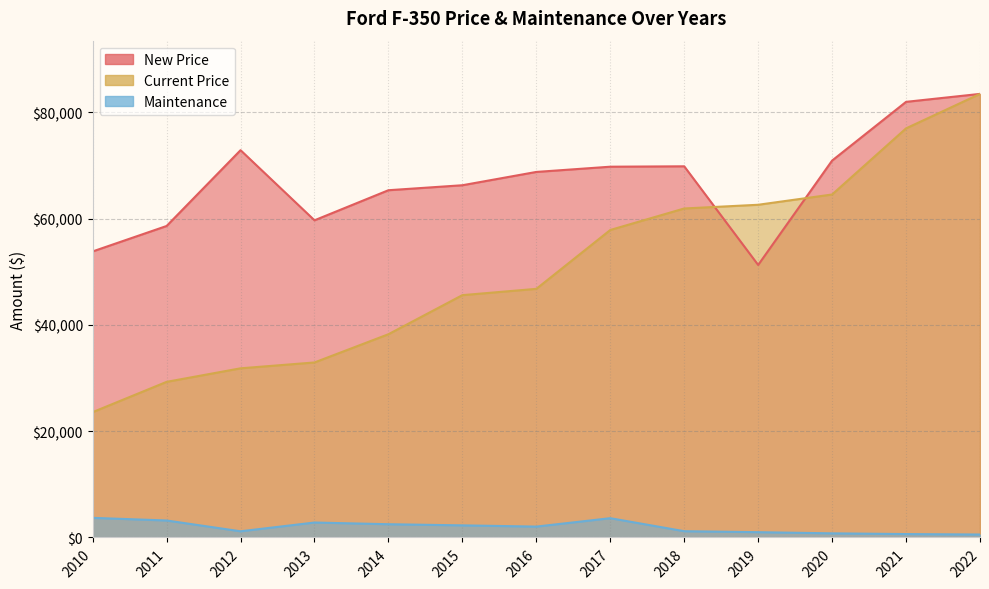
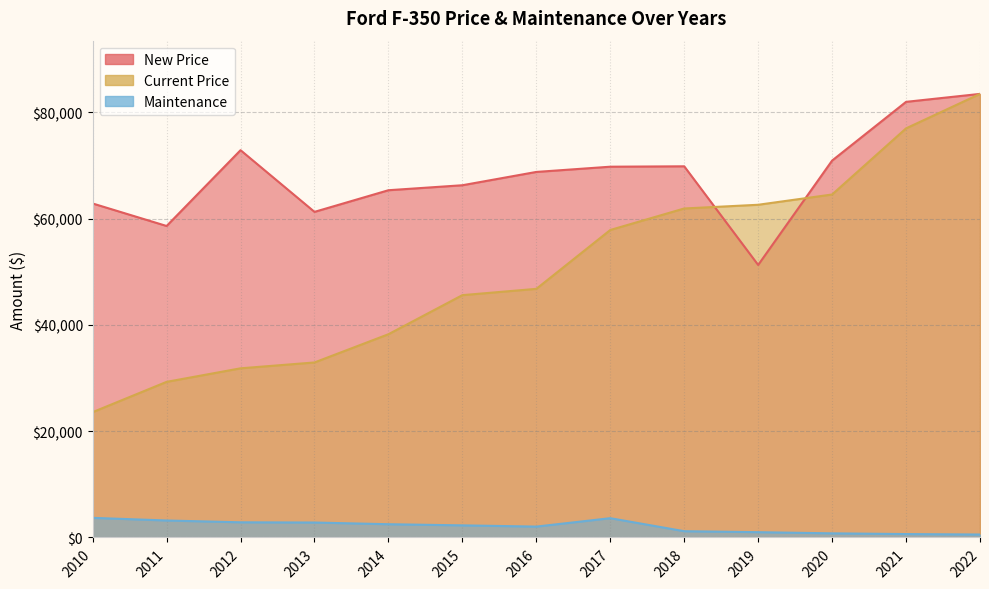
  {
    "New Price": {
-     "2010": "$54,000",
+     "2010": "$63,000",
      "2011": "$59,000",
      "2012": "$73,000",
-     "2013": "$60,000",
+     "2013": "$61,000",
      "2014": "$65,000",
      "2015": "$66,000",
      "2016": "$69,000",
      "2017": "$70,000",
      "2018": "$70,000",
      "2019": "$51,000",
      "2020": "$71,000",
      "2021": "$82,000"
    },
    "Current Price": {
      "2010": "$24,000",
      "2011": "$29,000",
      "2012": "$32,000",
      "2013": "$33,000",
      "2014": "$38,000",
      "2015": "$46,000",
      "2016": "$47,000",
      "2017": "$58,000",
      "2018": "$62,000",
      "2019": "$63,000",
      "2020": "$65,000",
      "2021": "$77,000"
    },
    "Maintenance": {
      "2010": "$4,000",
      "2011": "$3,000",
-     "2012": "$1,000",
+     "2012": "$3,000",
      "2013": "$3,000",
      "2014": "$2,000",
      "2015": "$2,000",
      "2016": "$2,000",
      "2017": "$4,000",
      "2018": "$1,000",
      "2019": "$1,000",
      "2020": "$1,000",
      "2021": "$1,000",
      "2022": "$1,000"
    }
  }
